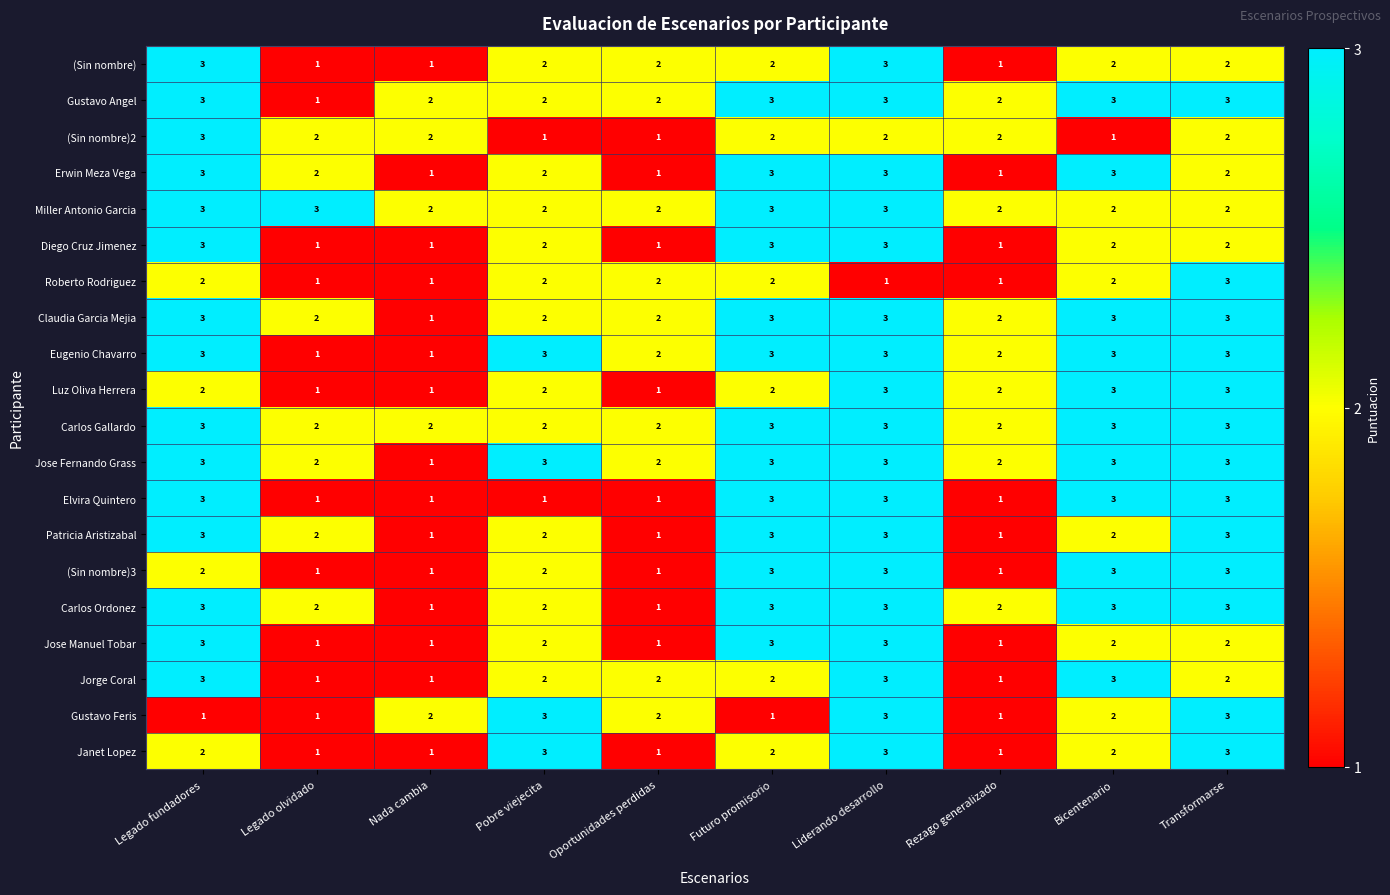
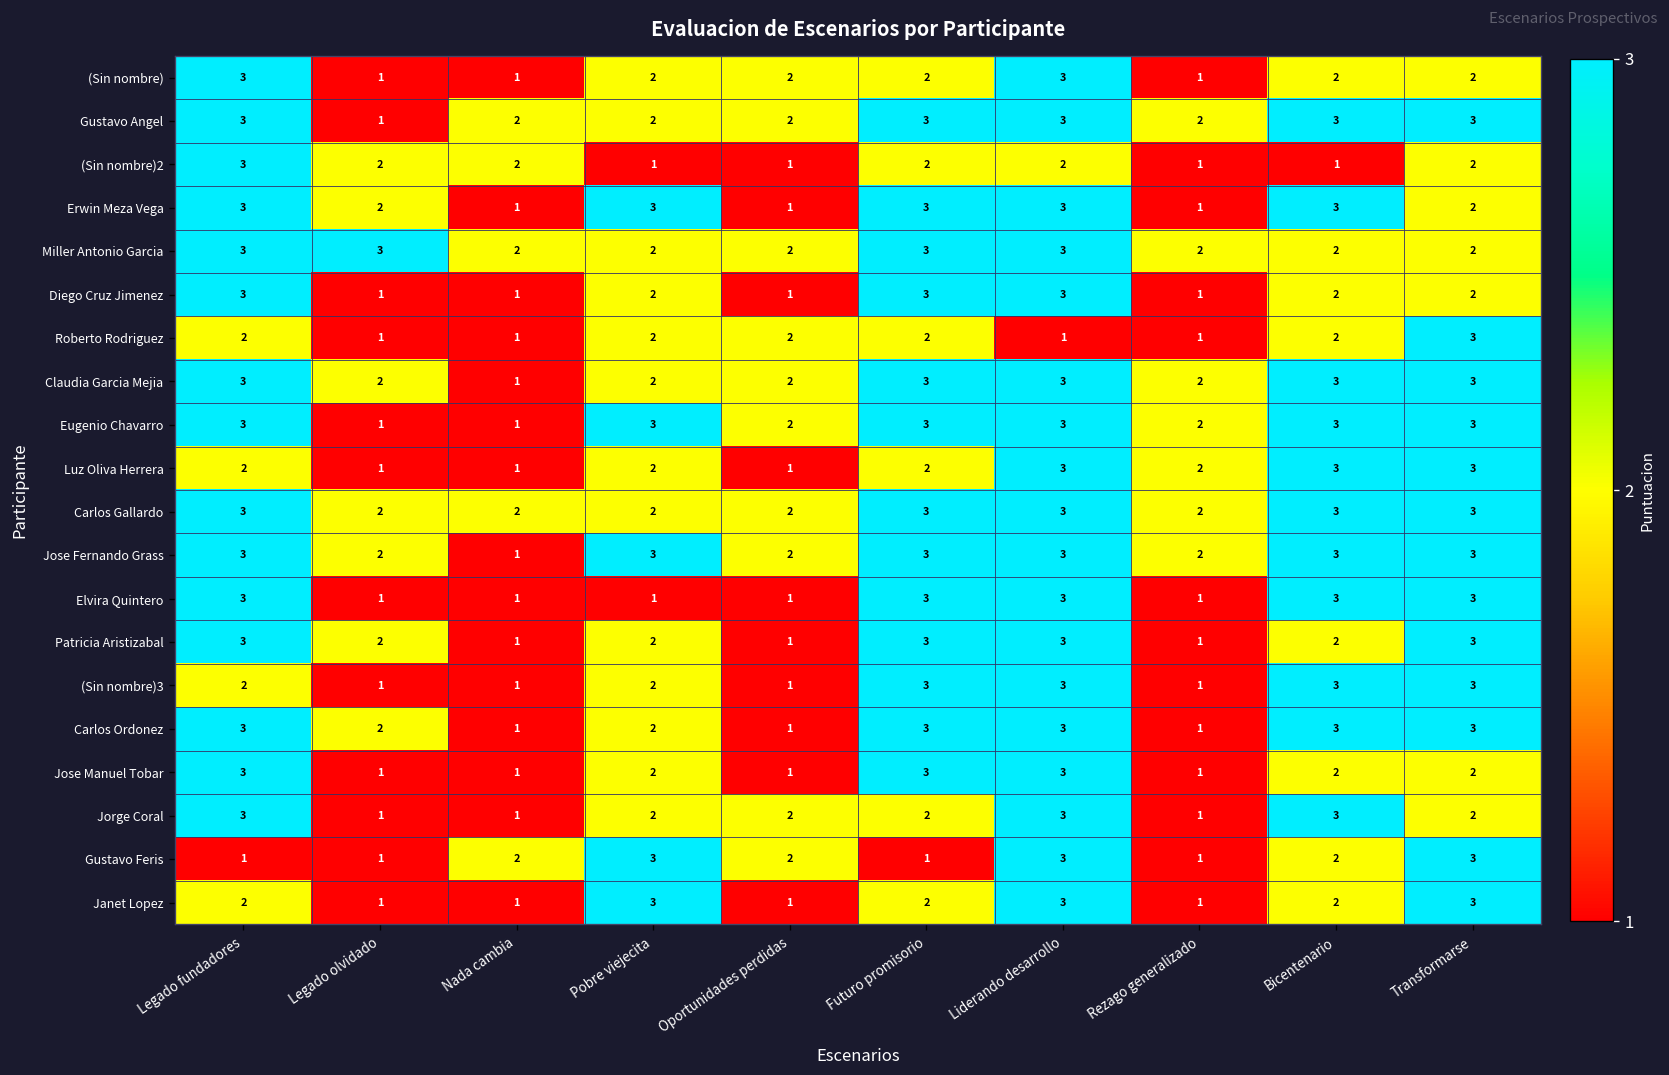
  {
    "(Sin nombre)": {
      "Legado fundadores": 3,
      "Legado olvidado": 1,
      "Nada cambia": 1,
      "Pobre viejecita": 2,
      "Oportunidades perdidas": 2,
      "Futuro promisorio": 2,
      "Liderando desarrollo": 3,
      "Rezago generalizado": 1,
      "Bicentenario": 2,
      "Transformarse": 2
    },
    "Gustavo Angel": {
      "Legado fundadores": 3,
      "Legado olvidado": 1,
      "Nada cambia": 2,
      "Pobre viejecita": 2,
      "Oportunidades perdidas": 2,
      "Futuro promisorio": 3,
      "Liderando desarrollo": 3,
      "Rezago generalizado": 2,
      "Bicentenario": 3,
      "Transformarse": 3
    },
    "(Sin nombre)2": {
      "Legado fundadores": 3,
      "Legado olvidado": 2,
      "Nada cambia": 2,
      "Pobre viejecita": 1,
      "Oportunidades perdidas": 1,
      "Futuro promisorio": 2,
      "Liderando desarrollo": 2,
-     "Rezago generalizado": 2,
+     "Rezago generalizado": 1,
      "Bicentenario": 1,
      "Transformarse": 2
    },
    "Erwin Meza Vega": {
      "Legado fundadores": 3,
      "Legado olvidado": 2,
      "Nada cambia": 1,
-     "Pobre viejecita": 2,
+     "Pobre viejecita": 3,
      "Oportunidades perdidas": 1,
      "Futuro promisorio": 3,
      "Liderando desarrollo": 3,
      "Rezago generalizado": 1,
      "Bicentenario": 3,
      "Transformarse": 2
    },
    "Miller Antonio Garcia": {
      "Legado fundadores": 3,
      "Legado olvidado": 3,
      "Nada cambia": 2,
      "Pobre viejecita": 2,
      "Oportunidades perdidas": 2,
      "Futuro promisorio": 3,
      "Liderando desarrollo": 3,
      "Rezago generalizado": 2,
      "Bicentenario": 2,
      "Transformarse": 2
    },
    "Diego Cruz Jimenez": {
      "Legado fundadores": 3,
      "Legado olvidado": 1,
      "Nada cambia": 1,
      "Pobre viejecita": 2,
      "Oportunidades perdidas": 1,
      "Futuro promisorio": 3,
      "Liderando desarrollo": 3,
      "Rezago generalizado": 1,
      "Bicentenario": 2,
      "Transformarse": 2
    },
    "Roberto Rodriguez": {
      "Legado fundadores": 2,
      "Legado olvidado": 1,
      "Nada cambia": 1,
      "Pobre viejecita": 2,
      "Oportunidades perdidas": 2,
      "Futuro promisorio": 2,
      "Liderando desarrollo": 1,
      "Rezago generalizado": 1,
      "Bicentenario": 2,
      "Transformarse": 3
    },
    "Claudia Garcia Mejia": {
      "Legado fundadores": 3,
      "Legado olvidado": 2,
      "Nada cambia": 1,
      "Pobre viejecita": 2,
      "Oportunidades perdidas": 2,
      "Futuro promisorio": 3,
      "Liderando desarrollo": 3,
      "Rezago generalizado": 2,
      "Bicentenario": 3,
      "Transformarse": 3
    },
    "Eugenio Chavarro": {
      "Legado fundadores": 3,
      "Legado olvidado": 1,
      "Nada cambia": 1,
      "Pobre viejecita": 3,
      "Oportunidades perdidas": 2,
      "Futuro promisorio": 3,
      "Liderando desarrollo": 3,
      "Rezago generalizado": 2,
      "Bicentenario": 3,
      "Transformarse": 3
    },
    "Luz Oliva Herrera": {
      "Legado fundadores": 2,
      "Legado olvidado": 1,
      "Nada cambia": 1,
      "Pobre viejecita": 2,
      "Oportunidades perdidas": 1,
      "Futuro promisorio": 2,
      "Liderando desarrollo": 3,
      "Rezago generalizado": 2,
      "Bicentenario": 3,
      "Transformarse": 3
    },
    "Carlos Gallardo": {
      "Legado fundadores": 3,
      "Legado olvidado": 2,
      "Nada cambia": 2,
      "Pobre viejecita": 2,
      "Oportunidades perdidas": 2,
      "Futuro promisorio": 3,
      "Liderando desarrollo": 3,
      "Rezago generalizado": 2,
      "Bicentenario": 3,
      "Transformarse": 3
    },
    "Jose Fernando Grass": {
      "Legado fundadores": 3,
      "Legado olvidado": 2,
      "Nada cambia": 1,
      "Pobre viejecita": 3,
      "Oportunidades perdidas": 2,
      "Futuro promisorio": 3,
      "Liderando desarrollo": 3,
      "Rezago generalizado": 2,
      "Bicentenario": 3,
      "Transformarse": 3
    },
    "Elvira Quintero": {
      "Legado fundadores": 3,
      "Legado olvidado": 1,
      "Nada cambia": 1,
      "Pobre viejecita": 1,
      "Oportunidades perdidas": 1,
      "Futuro promisorio": 3,
      "Liderando desarrollo": 3,
      "Rezago generalizado": 1,
      "Bicentenario": 3,
      "Transformarse": 3
    },
    "Patricia Aristizabal": {
      "Legado fundadores": 3,
      "Legado olvidado": 2,
      "Nada cambia": 1,
      "Pobre viejecita": 2,
      "Oportunidades perdidas": 1,
      "Futuro promisorio": 3,
      "Liderando desarrollo": 3,
      "Rezago generalizado": 1,
      "Bicentenario": 2,
      "Transformarse": 3
    },
    "(Sin nombre)3": {
      "Legado fundadores": 2,
      "Legado olvidado": 1,
      "Nada cambia": 1,
      "Pobre viejecita": 2,
      "Oportunidades perdidas": 1,
      "Futuro promisorio": 3,
      "Liderando desarrollo": 3,
      "Rezago generalizado": 1,
      "Bicentenario": 3,
      "Transformarse": 3
    },
    "Carlos Ordonez": {
      "Legado fundadores": 3,
      "Legado olvidado": 2,
      "Nada cambia": 1,
      "Pobre viejecita": 2,
      "Oportunidades perdidas": 1,
      "Futuro promisorio": 3,
      "Liderando desarrollo": 3,
-     "Rezago generalizado": 2,
+     "Rezago generalizado": 1,
      "Bicentenario": 3,
      "Transformarse": 3
    },
    "Jose Manuel Tobar": {
      "Legado fundadores": 3,
      "Legado olvidado": 1,
      "Nada cambia": 1,
      "Pobre viejecita": 2,
      "Oportunidades perdidas": 1,
      "Futuro promisorio": 3,
      "Liderando desarrollo": 3,
      "Rezago generalizado": 1,
      "Bicentenario": 2,
      "Transformarse": 2
    },
    "Jorge Coral": {
      "Legado fundadores": 3,
      "Legado olvidado": 1,
      "Nada cambia": 1,
      "Pobre viejecita": 2,
      "Oportunidades perdidas": 2,
      "Futuro promisorio": 2,
      "Liderando desarrollo": 3,
      "Rezago generalizado": 1,
      "Bicentenario": 3,
      "Transformarse": 2
    },
    "Gustavo Feris": {
      "Legado fundadores": 1,
      "Legado olvidado": 1,
      "Nada cambia": 2,
      "Pobre viejecita": 3,
      "Oportunidades perdidas": 2,
      "Futuro promisorio": 1,
      "Liderando desarrollo": 3,
      "Rezago generalizado": 1,
      "Bicentenario": 2,
      "Transformarse": 3
    },
    "Janet Lopez": {
      "Legado fundadores": 2,
      "Legado olvidado": 1,
      "Nada cambia": 1,
      "Pobre viejecita": 3,
      "Oportunidades perdidas": 1,
      "Futuro promisorio": 2,
      "Liderando desarrollo": 3,
      "Rezago generalizado": 1,
      "Bicentenario": 2,
      "Transformarse": 3
    }
  }
